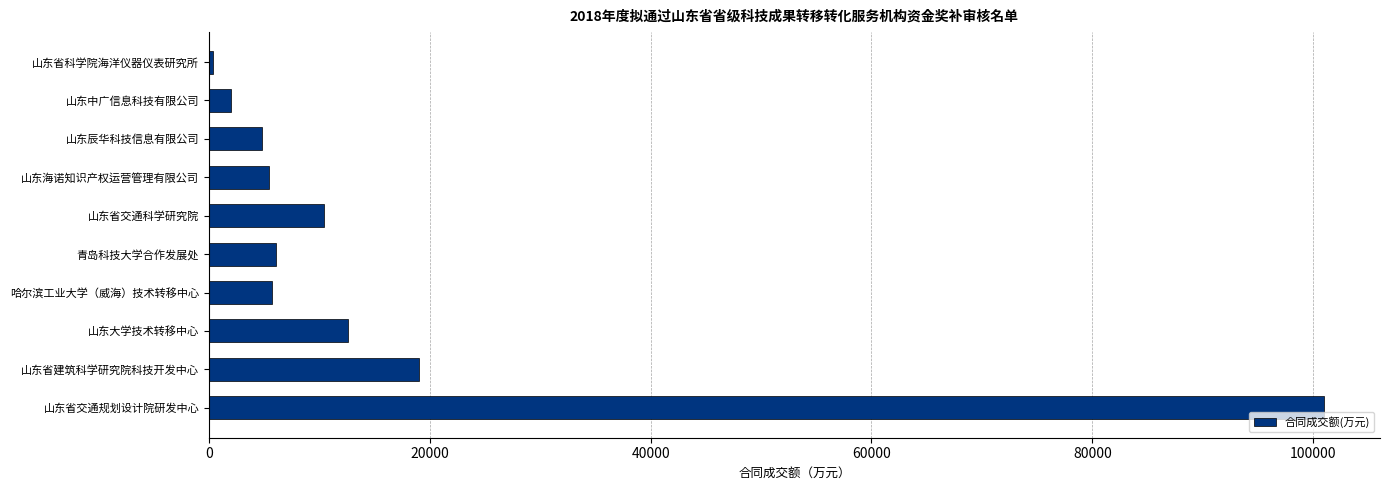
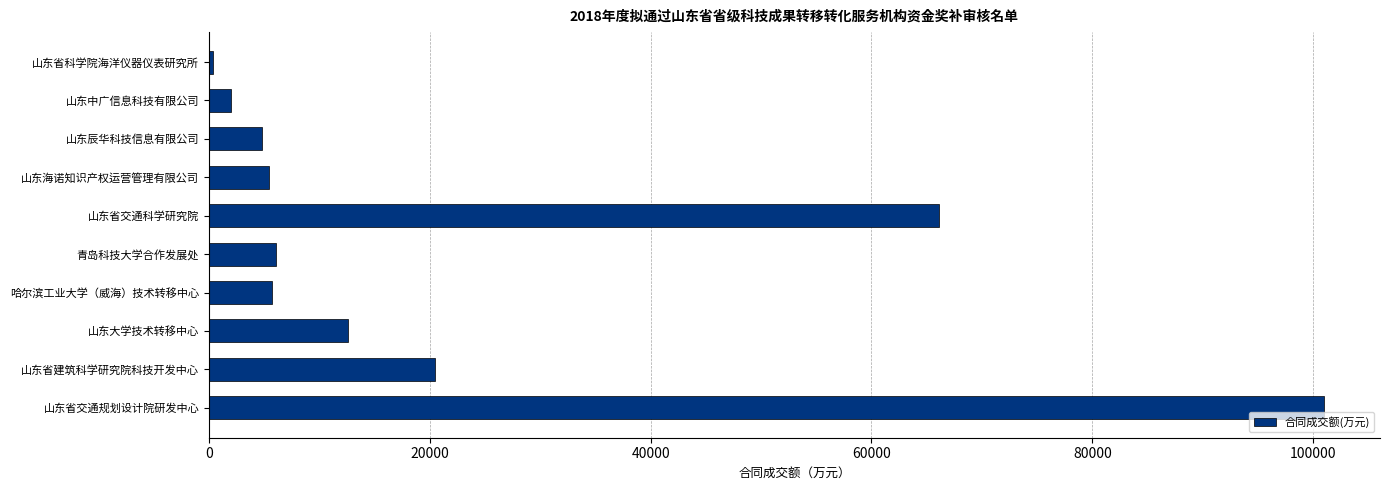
  {
    "山东省科学院海洋仪器仪表研究所": 400,
    "山东中广信息科技有限公司": 2000,
    "山东辰华科技信息有限公司": 4800,
    "山东海诺知识产权运营管理有限公司": 5400,
-   "山东省交通科学研究院": 10400,
+   "山东省交通科学研究院": 66100,
    "青岛科技大学合作发展处": 6100,
    "哈尔滨工业大学（威海）技术转移中心": 5700,
    "山东大学技术转移中心": 12600,
-   "山东省建筑科学研究院科技开发中心": 19000,
+   "山东省建筑科学研究院科技开发中心": 20500,
    "山东省交通规划设计院研发中心": 101000
  }
